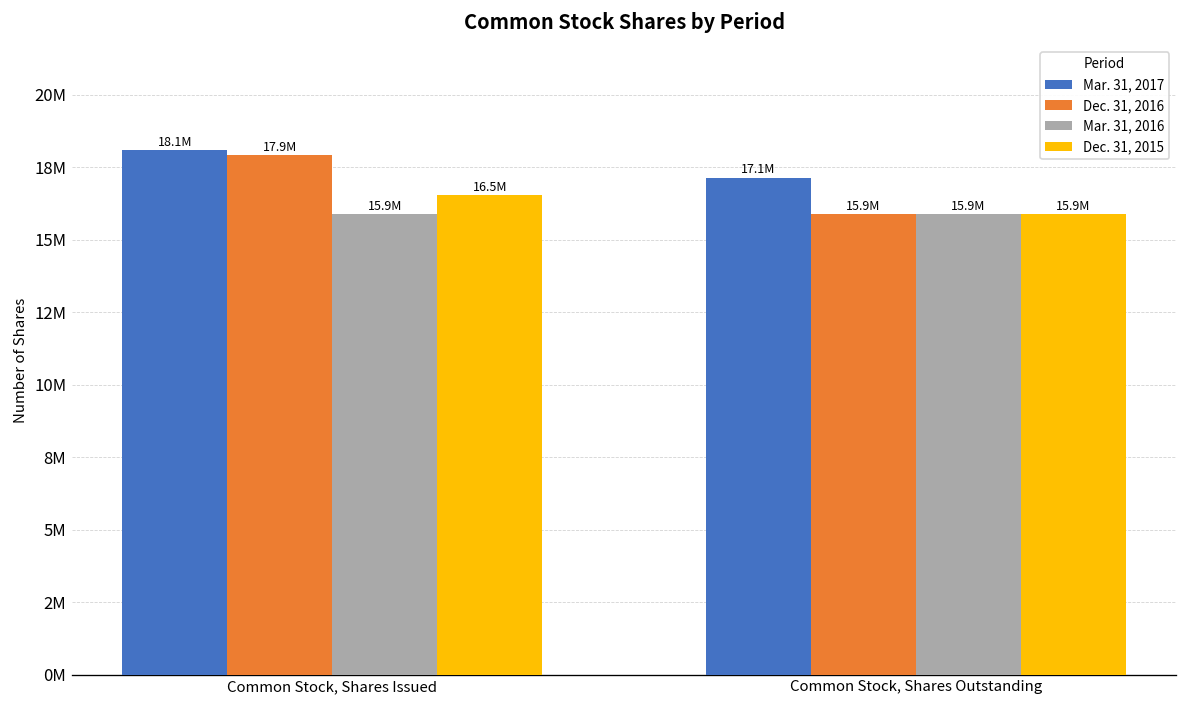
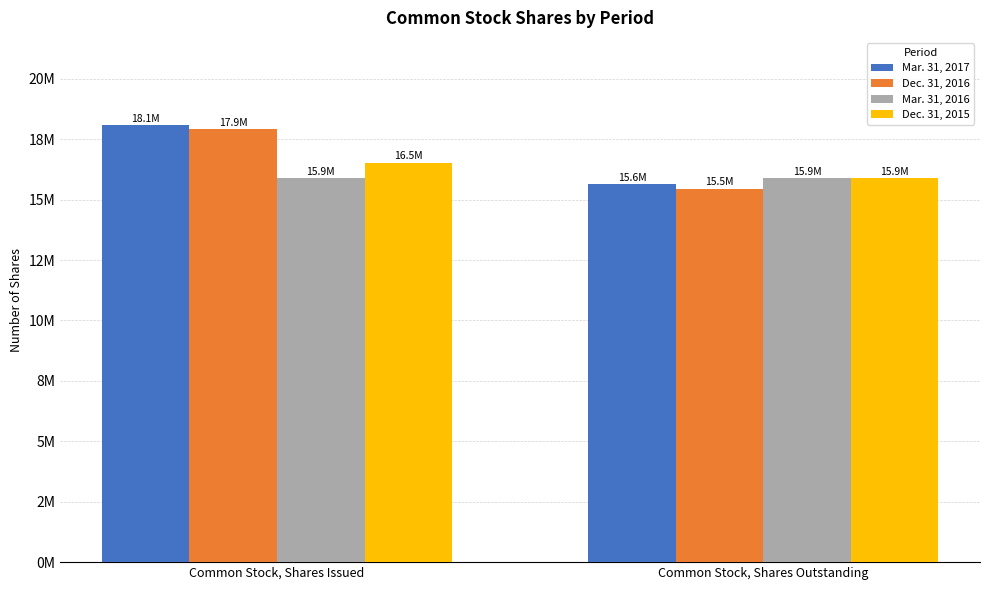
  {
    "Mar. 31, 2017": {
      "Common Stock, Shares Issued": "18.1M",
-     "Common Stock, Shares Outstanding": "17.1M"
+     "Common Stock, Shares Outstanding": "15.6M"
    },
    "Dec. 31, 2016": {
      "Common Stock, Shares Issued": "17.9M",
-     "Common Stock, Shares Outstanding": "15.9M"
+     "Common Stock, Shares Outstanding": "15.5M"
    },
    "Mar. 31, 2016": {
      "Common Stock, Shares Issued": "15.9M",
      "Common Stock, Shares Outstanding": "15.9M"
    },
    "Dec. 31, 2015": {
      "Common Stock, Shares Issued": "16.5M",
      "Common Stock, Shares Outstanding": "15.9M"
    }
  }
